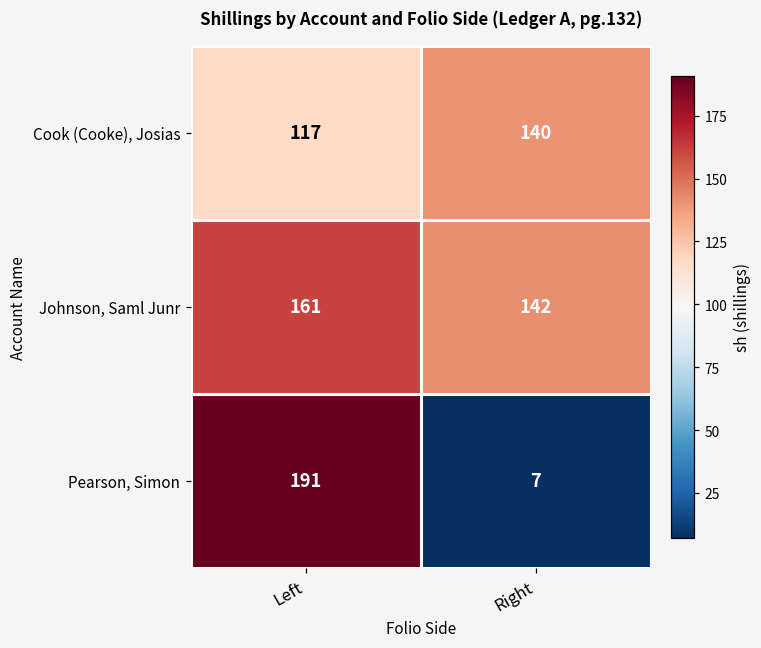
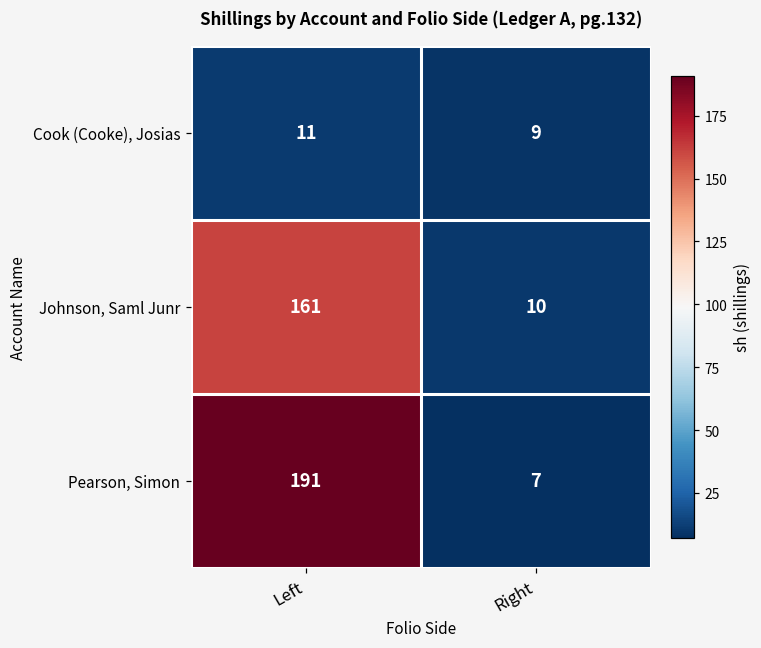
  {
    "Cook (Cooke), Josias": {
-     "Left": 117,
-     "Right": 140
+     "Left": 11,
+     "Right": 9
    },
    "Johnson, Saml Junr": {
      "Left": 161,
-     "Right": 142
+     "Right": 10
    },
    "Pearson, Simon": {
      "Left": 191,
      "Right": 7
    }
  }
